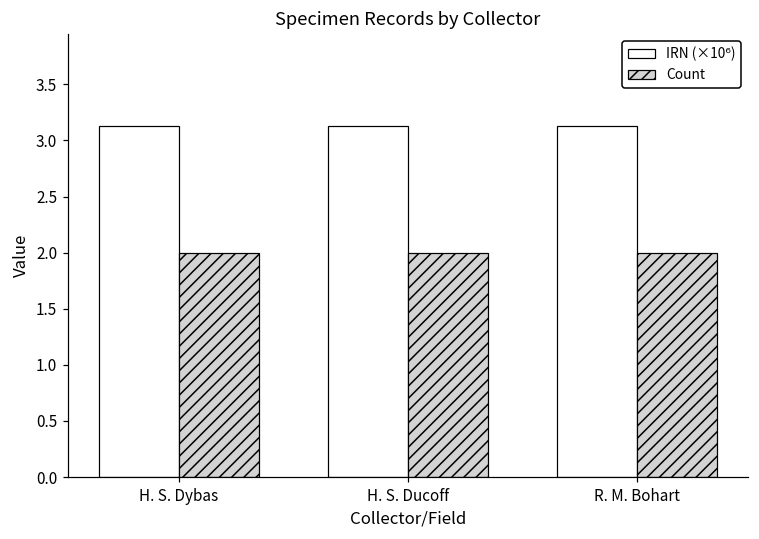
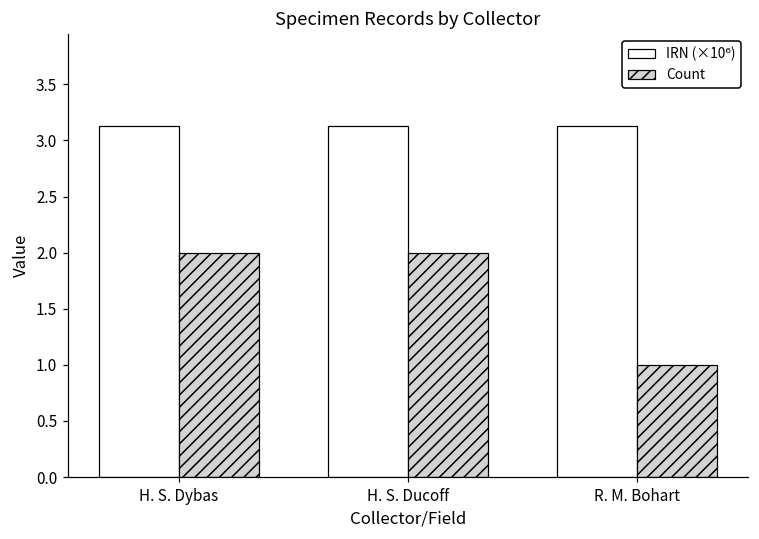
  {
    "IRN (×10⁶)": {
      "H. S. Dybas": 3.13,
      "H. S. Ducoff": 3.13,
      "R. M. Bohart": 3.13
    },
    "Count": {
      "H. S. Dybas": 2,
      "H. S. Ducoff": 2,
-     "R. M. Bohart": 2
+     "R. M. Bohart": 1
    }
  }
